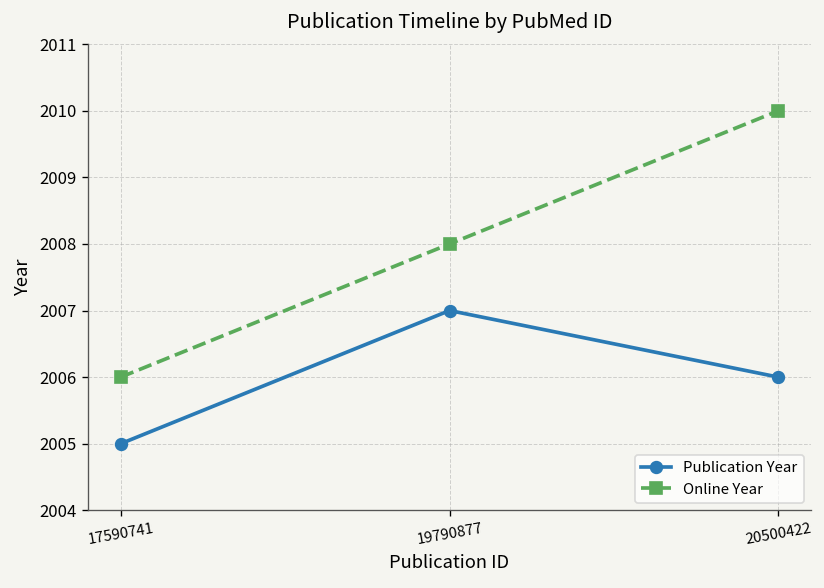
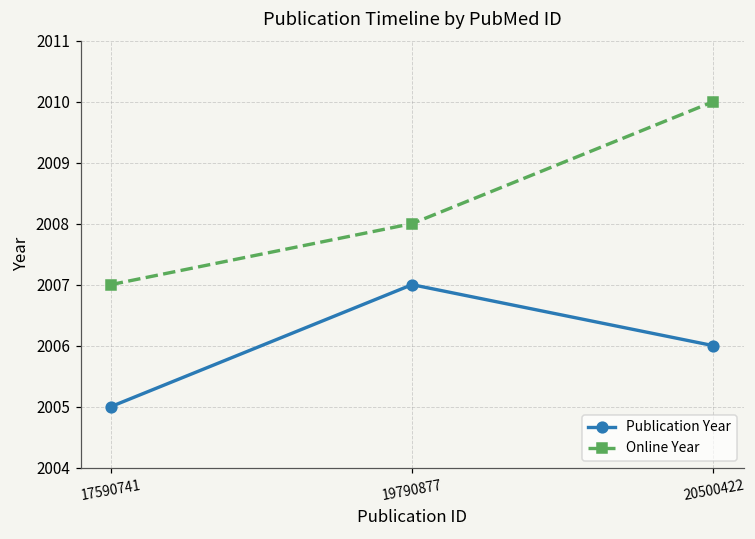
  {
    "Publication Year": {
      "17590741": 2005,
      "19790877": 2007,
      "20500422": 2006
    },
    "Online Year": {
-     "17590741": 2006,
+     "17590741": 2007,
      "19790877": 2008,
      "20500422": 2010
    }
  }
